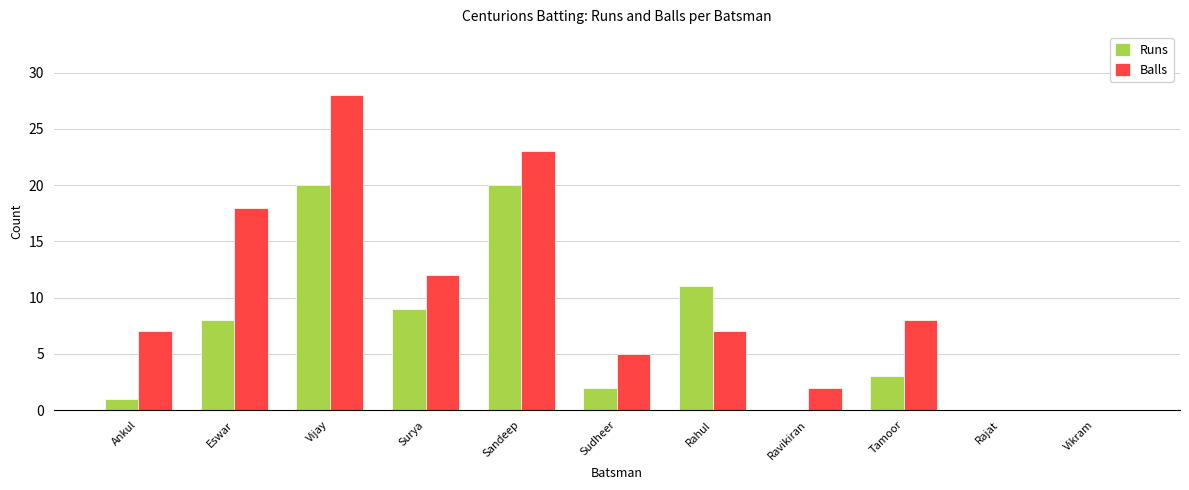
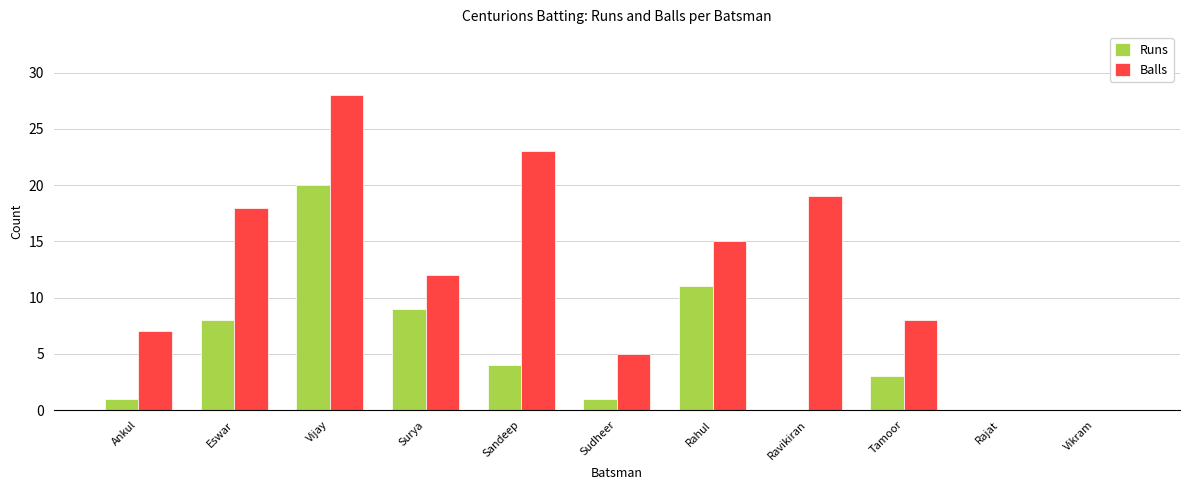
  {
    "Runs": {
      "Ankul": 1,
      "Eswar": 8,
      "Vijay": 20,
      "Surya": 9,
-     "Sandeep": 20,
-     "Sudheer": 2,
+     "Sandeep": 4,
+     "Sudheer": 1,
      "Rahul": 11,
      "Ravikiran": 0,
      "Tamoor": 3,
      "Rajat": 0,
      "Vikram": 0
    },
    "Balls": {
      "Ankul": 7,
      "Eswar": 18,
      "Vijay": 28,
      "Surya": 12,
      "Sandeep": 23,
      "Sudheer": 5,
-     "Rahul": 7,
-     "Ravikiran": 2,
+     "Rahul": 15,
+     "Ravikiran": 19,
      "Tamoor": 8,
      "Rajat": 0,
      "Vikram": 0
    }
  }
